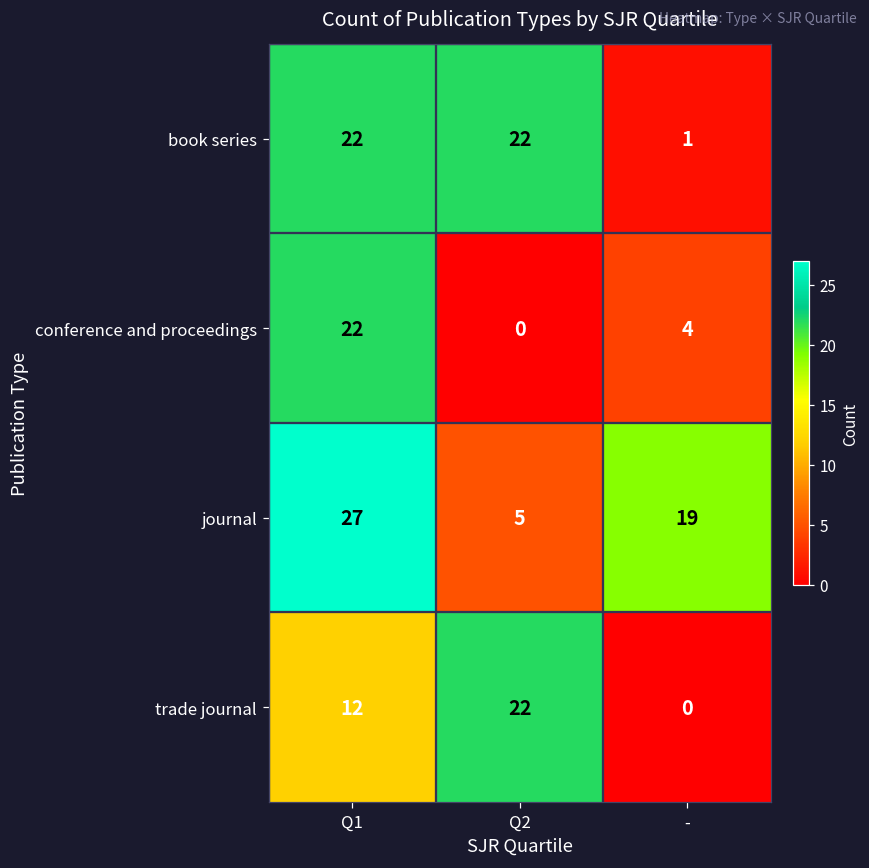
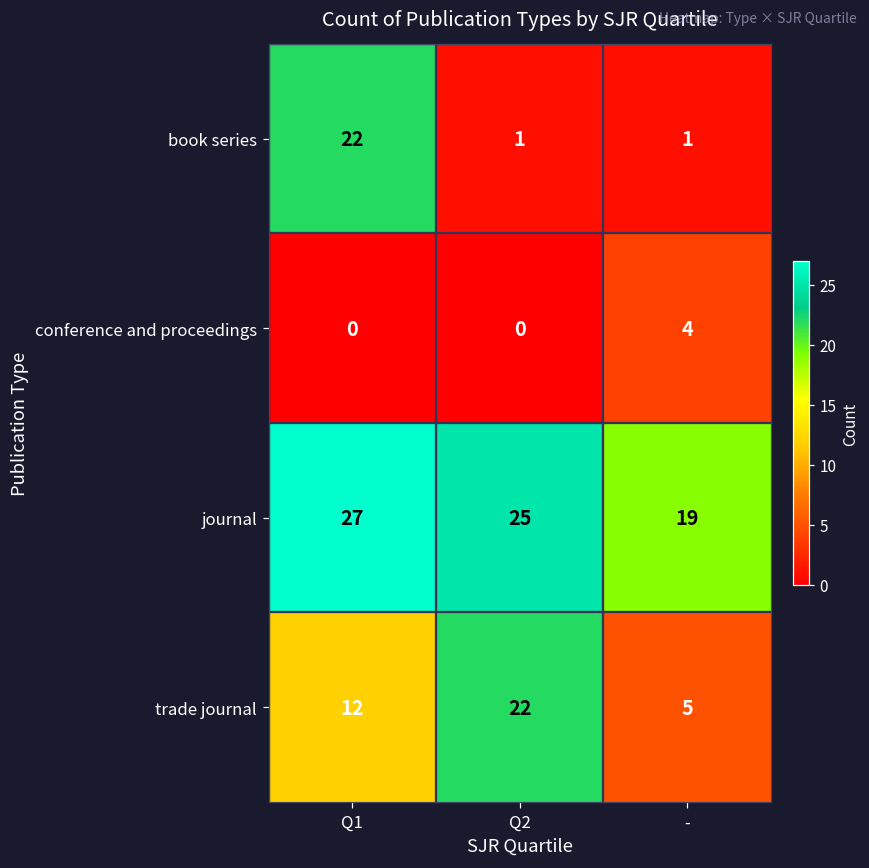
  {
    "book series": {
      "Q1": 22,
-     "Q2": 22,
+     "Q2": 1,
      "-": 1
    },
    "conference and proceedings": {
-     "Q1": 22,
+     "Q1": 0,
      "Q2": 0,
      "-": 4
    },
    "journal": {
      "Q1": 27,
-     "Q2": 5,
+     "Q2": 25,
      "-": 19
    },
    "trade journal": {
      "Q1": 12,
      "Q2": 22,
-     "-": 0
+     "-": 5
    }
  }
